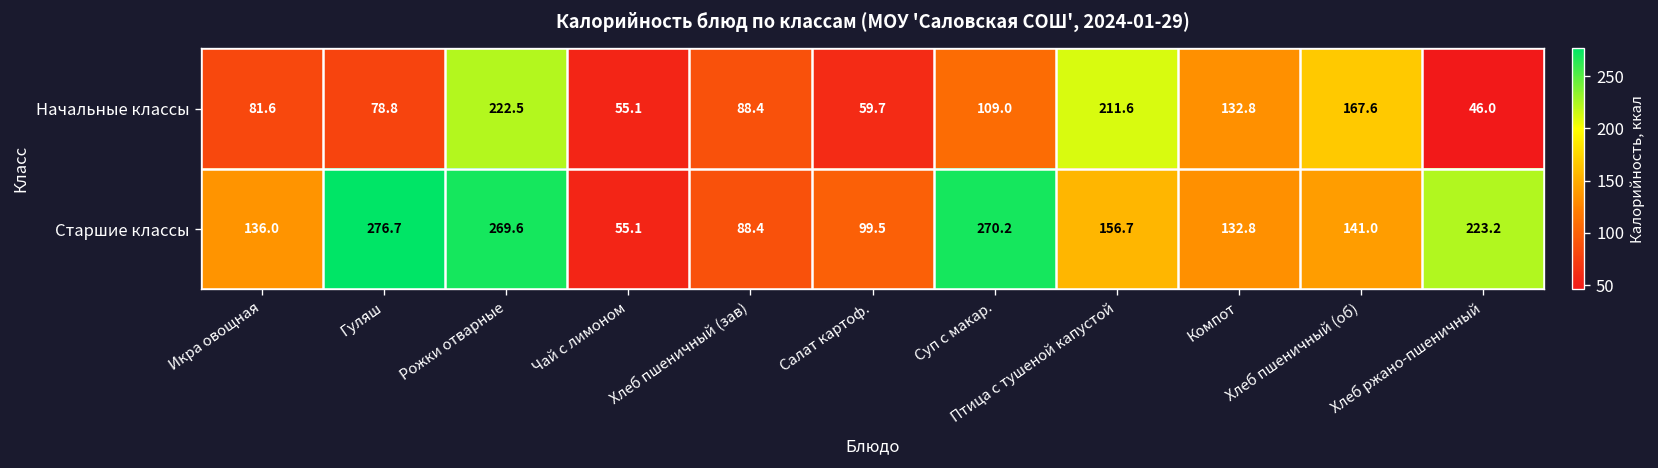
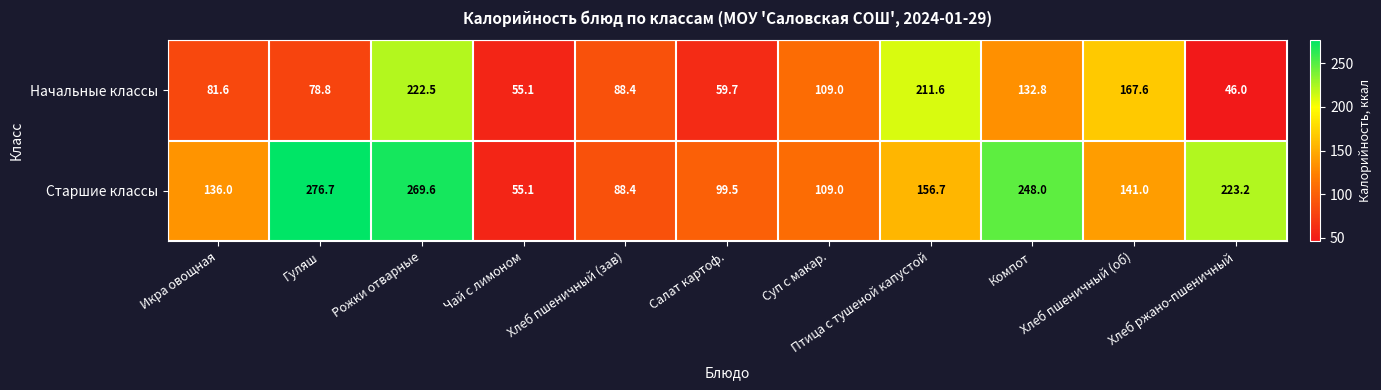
  {
    "Начальные классы": {
      "Икра овощная": 81.6,
      "Гуляш": 78.8,
      "Рожки отварные": 222.5,
      "Чай с лимоном": 55.1,
      "Хлеб пшеничный (зав)": 88.4,
      "Салат картоф.": 59.7,
      "Суп с макар.": 109.0,
      "Птица с тушеной капустой": 211.6,
      "Компот": 132.8,
      "Хлеб пшеничный (об)": 167.6,
      "Хлеб ржано-пшеничный": 46.0
    },
    "Старшие классы": {
      "Икра овощная": 136.0,
      "Гуляш": 276.7,
      "Рожки отварные": 269.6,
      "Чай с лимоном": 55.1,
      "Хлеб пшеничный (зав)": 88.4,
      "Салат картоф.": 99.5,
-     "Суп с макар.": 270.2,
+     "Суп с макар.": 109.0,
      "Птица с тушеной капустой": 156.7,
-     "Компот": 132.8,
+     "Компот": 248.0,
      "Хлеб пшеничный (об)": 141.0,
      "Хлеб ржано-пшеничный": 223.2
    }
  }
